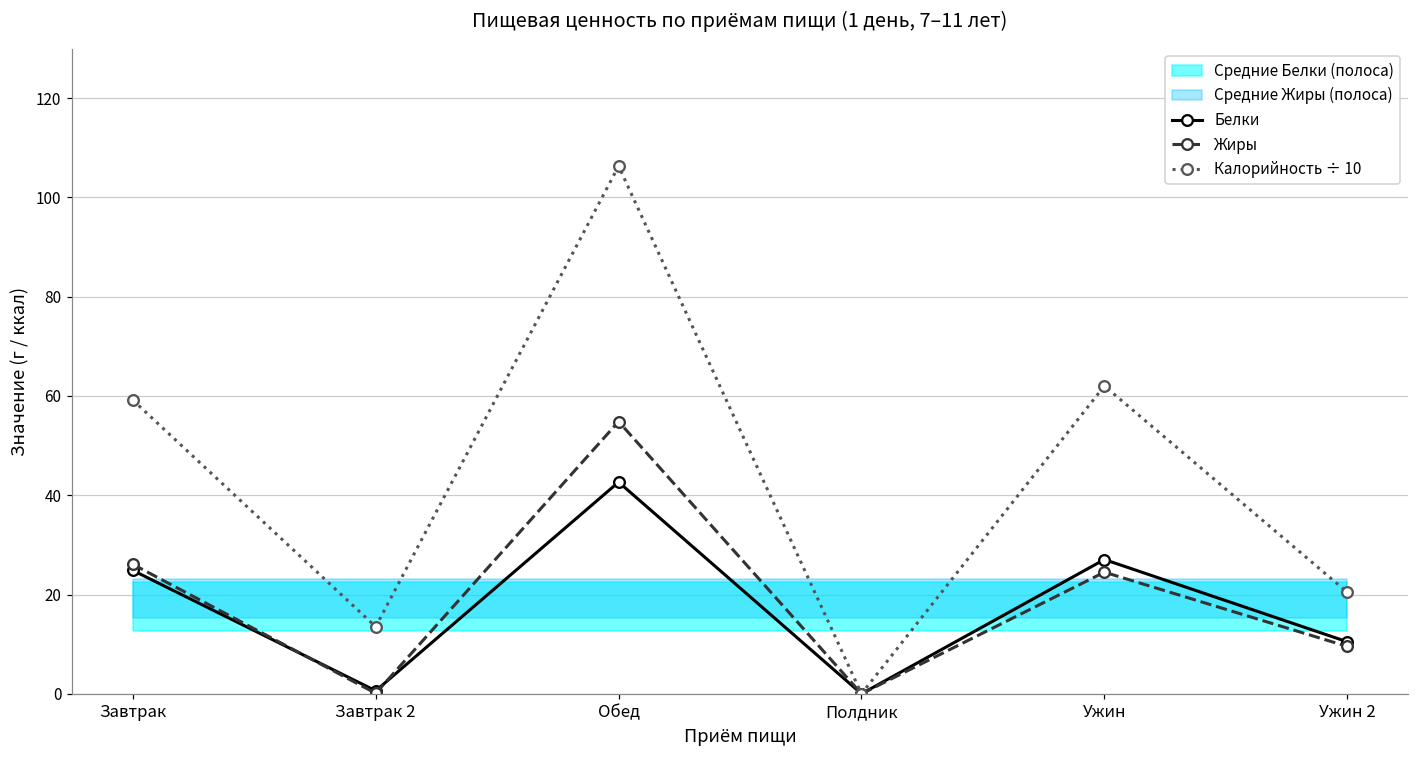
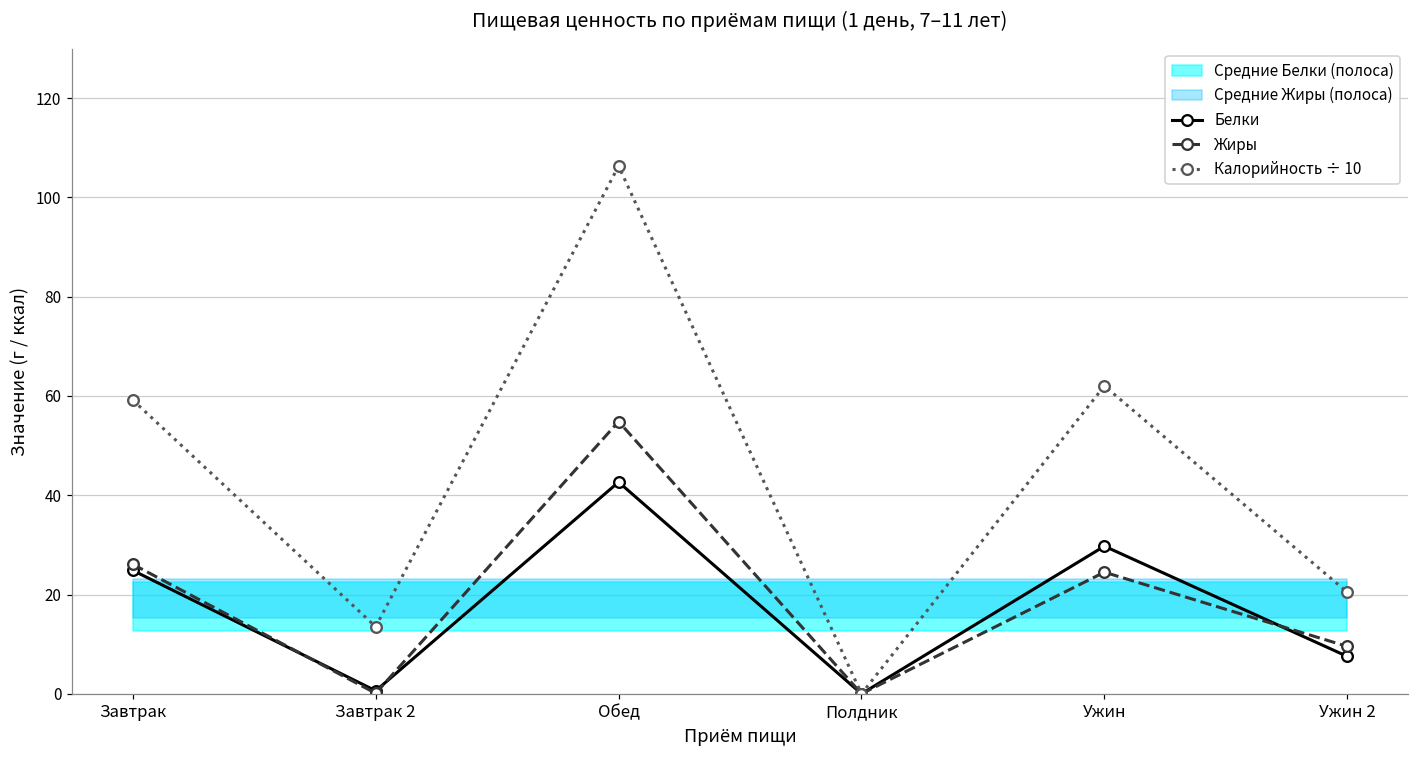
  {
    "Белки": {
      "Завтрак": 25,
      "Обед": 43,
-     "Ужин": 27,
-     "Ужин 2": 10
+     "Ужин": 30,
+     "Ужин 2": 8
    },
    "Средние Белки (полоса)": {
      "Завтрак": 23,
      "Завтрак 2": 23,
      "Обед": 23,
      "Полдник": 23,
      "Ужин": 23,
      "Ужин 2": 23
    },
    "Средние Жиры (полоса)": {
      "Завтрак": 23,
      "Завтрак 2": 23,
      "Обед": 23,
      "Полдник": 23,
      "Ужин": 23,
      "Ужин 2": 23
    }
  }
